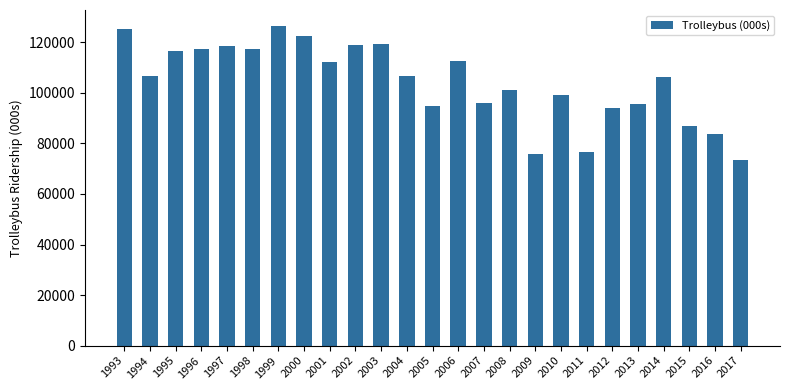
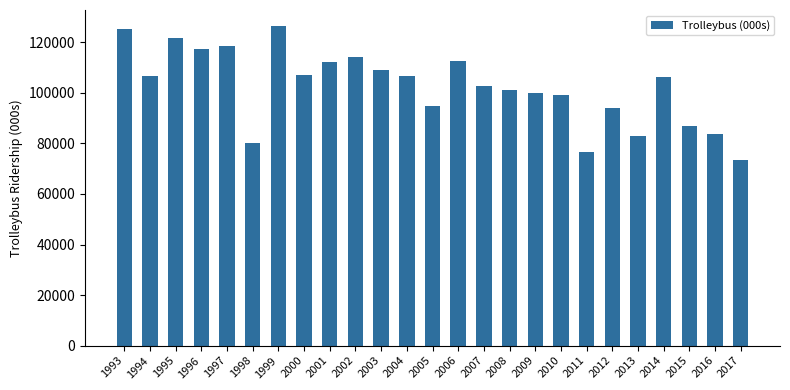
  {
    "1993": 125000,
    "1994": 107000,
-   "1995": 117000,
+   "1995": 122000,
    "1996": 117000,
    "1997": 119000,
-   "1998": 117000,
+   "1998": 80000,
    "1999": 126000,
-   "2000": 122000,
+   "2000": 107000,
    "2001": 112000,
-   "2002": 119000,
-   "2003": 119000,
+   "2002": 114000,
+   "2003": 109000,
    "2004": 107000,
    "2005": 95000,
    "2006": 112000,
-   "2007": 96000,
+   "2007": 103000,
    "2008": 101000,
-   "2009": 76000,
+   "2009": 100000,
    "2010": 99000,
    "2011": 77000,
    "2012": 94000,
-   "2013": 96000,
+   "2013": 83000,
    "2014": 106000,
    "2015": 87000,
    "2016": 84000,
    "2017": 73000
  }
